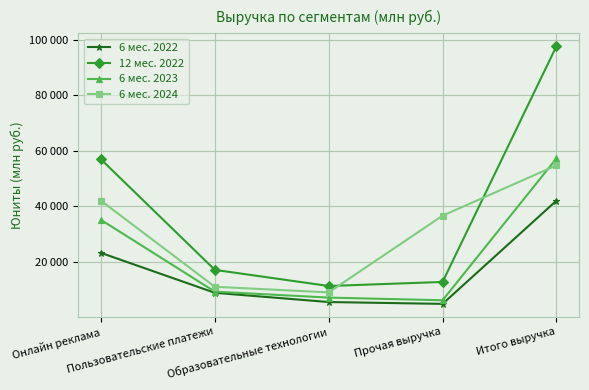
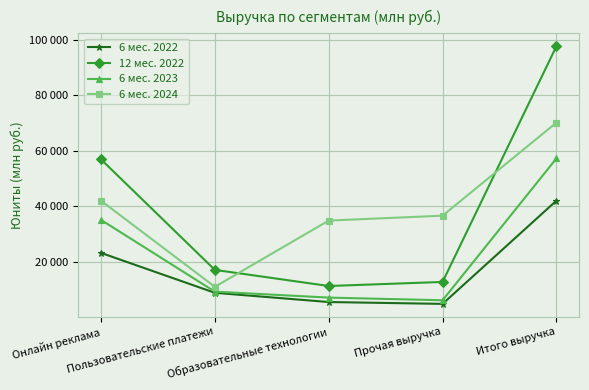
  {
    "6 мес. 2024": {
      "Онлайн реклама": 42000,
      "Пользовательские платежи": 11000,
-     "Образовательные технологии": 9000,
+     "Образовательные технологии": 35000,
      "Прочая выручка": 37000,
-     "Итого выручка": 55000
+     "Итого выручка": 70000
    }
  }
